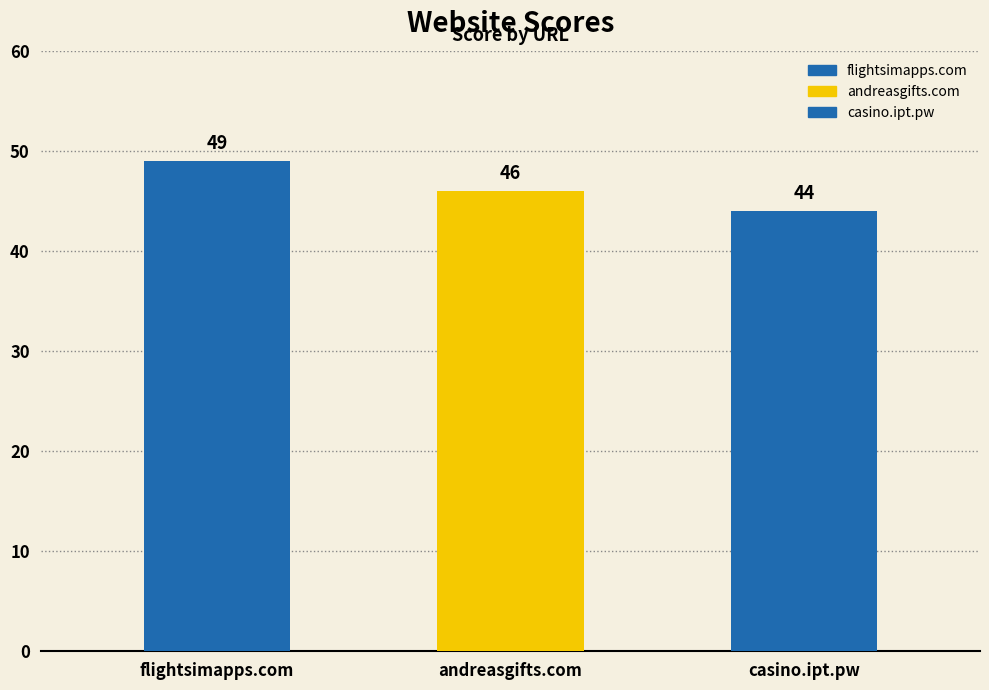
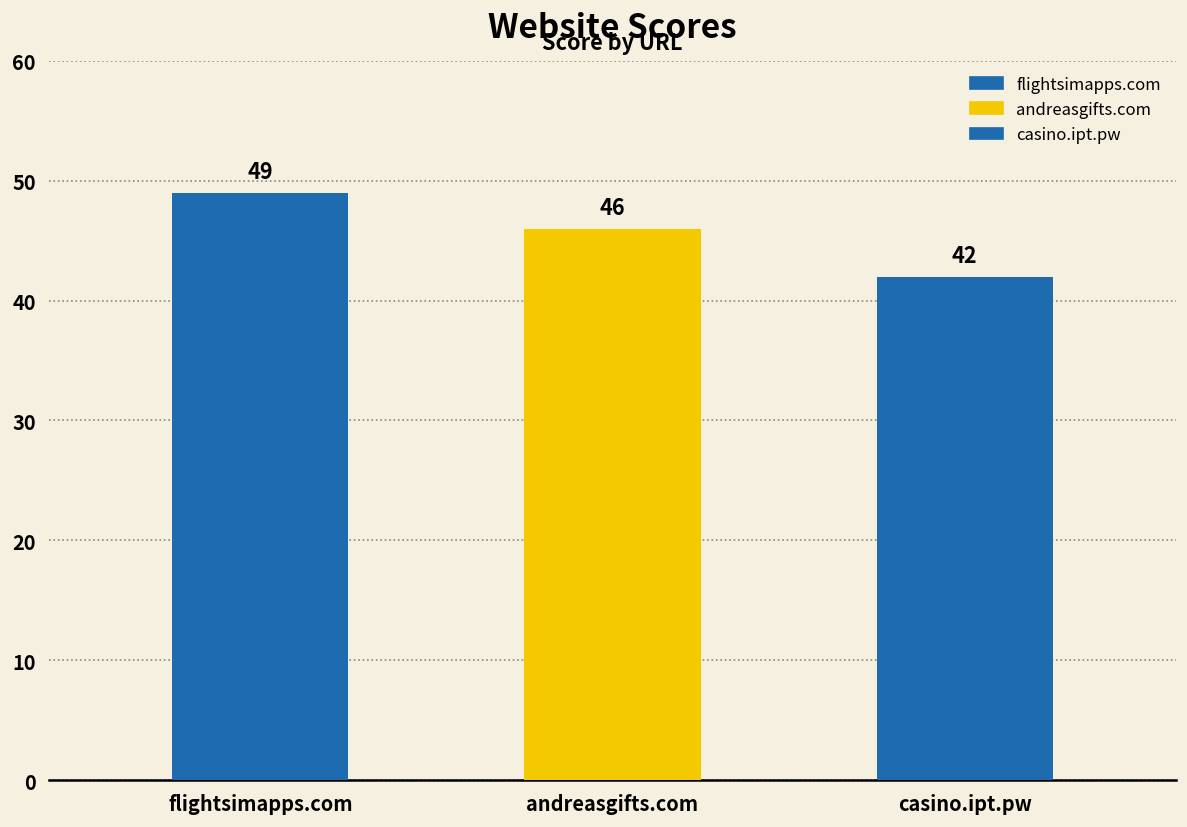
  {
    "flightsimapps.com": 49,
    "andreasgifts.com": 46,
-   "casino.ipt.pw": 44
+   "casino.ipt.pw": 42
  }
